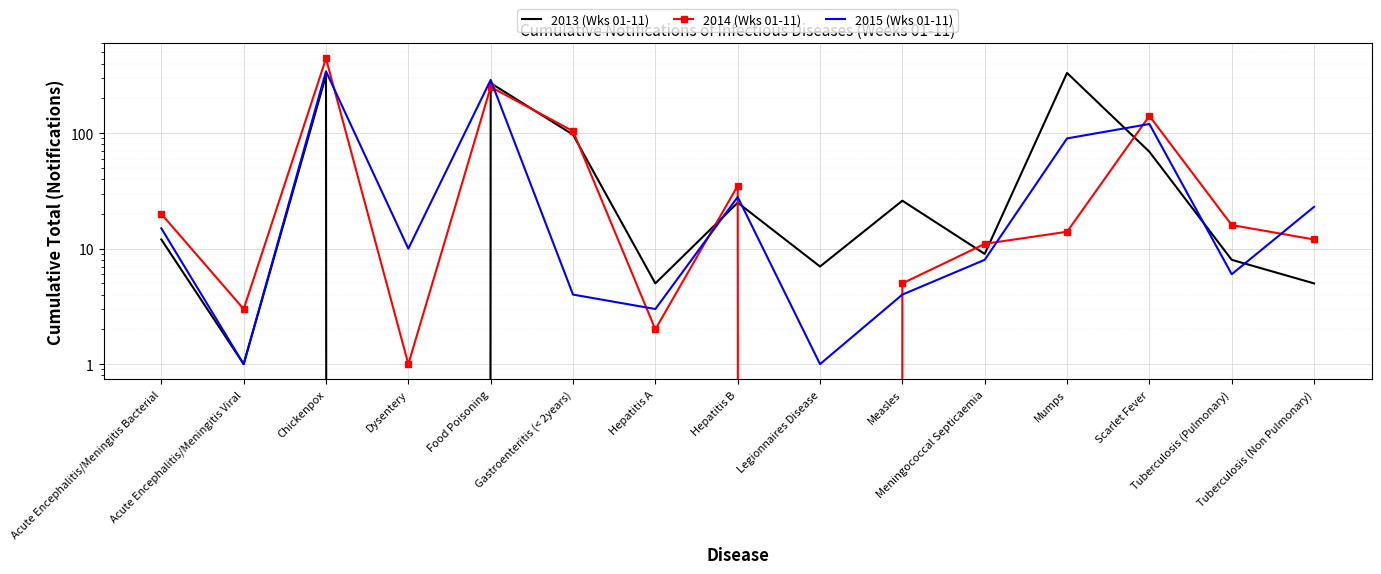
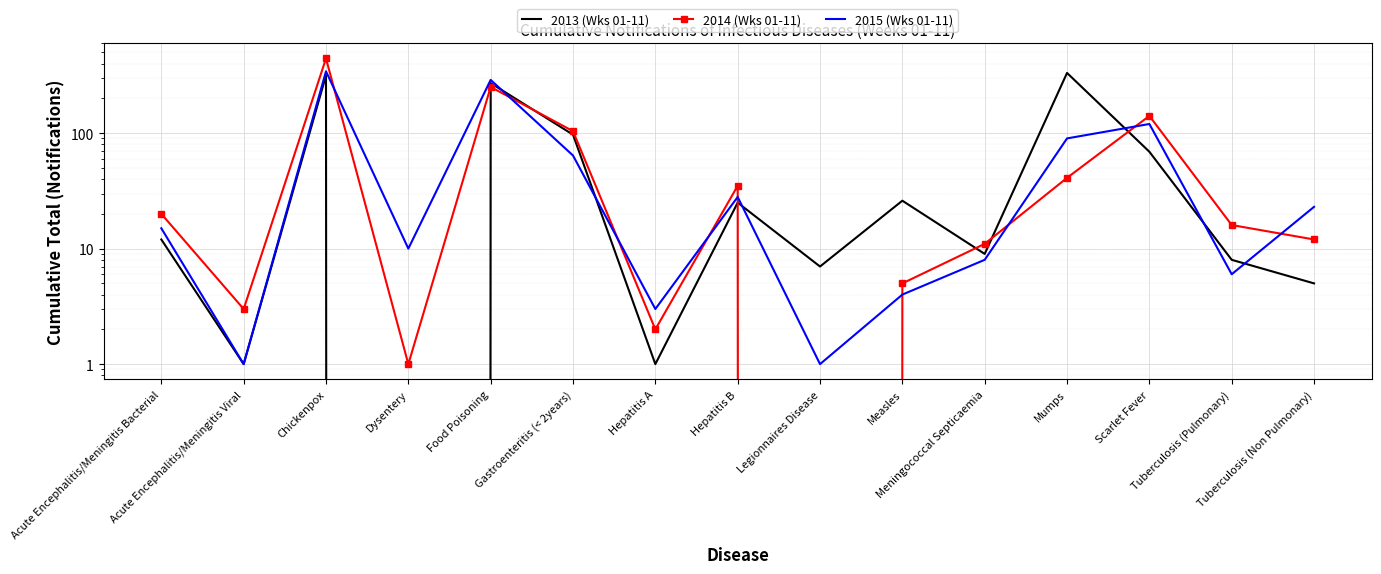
  {
    "2013 (Wks 01-11)": {
      "Acute Encephalitis/Meningitis Bacterial": 12,
      "Chickenpox": 320,
      "Food Poisoning": 270,
      "Gastroenteritis (< 2years)": 100,
-     "Hepatitis A": 5,
+     "Hepatitis A": 1,
      "Hepatitis B": 25,
      "Legionnaires Disease": 7,
      "Measles": 26,
      "Meningococcal Septicaemia": 9,
      "Mumps": 330,
      "Scarlet Fever": 70,
      "Tuberculosis (Pulmonary)": 8,
      "Tuberculosis (Non Pulmonary)": 5
    },
    "2014 (Wks 01-11)": {
      "Acute Encephalitis/Meningitis Bacterial": 20,
      "Acute Encephalitis/Meningitis Viral": 3,
      "Chickenpox": 440,
      "Dysentery": 1,
      "Food Poisoning": 250,
      "Gastroenteritis (< 2years)": 100,
      "Hepatitis A": 2,
      "Hepatitis B": 35,
      "Measles": 5,
      "Meningococcal Septicaemia": 11,
-     "Mumps": 14,
+     "Mumps": 41,
      "Scarlet Fever": 140,
      "Tuberculosis (Pulmonary)": 16,
      "Tuberculosis (Non Pulmonary)": 12
    },
    "2015 (Wks 01-11)": {
      "Acute Encephalitis/Meningitis Bacterial": 15,
      "Chickenpox": 340,
      "Dysentery": 10,
      "Food Poisoning": 290,
-     "Gastroenteritis (< 2years)": 4,
+     "Gastroenteritis (< 2years)": 60,
      "Hepatitis A": 3,
      "Hepatitis B": 28,
      "Legionnaires Disease": 1,
      "Measles": 4,
      "Meningococcal Septicaemia": 8,
      "Mumps": 90,
      "Scarlet Fever": 120,
      "Tuberculosis (Pulmonary)": 6,
      "Tuberculosis (Non Pulmonary)": 23
    }
  }
